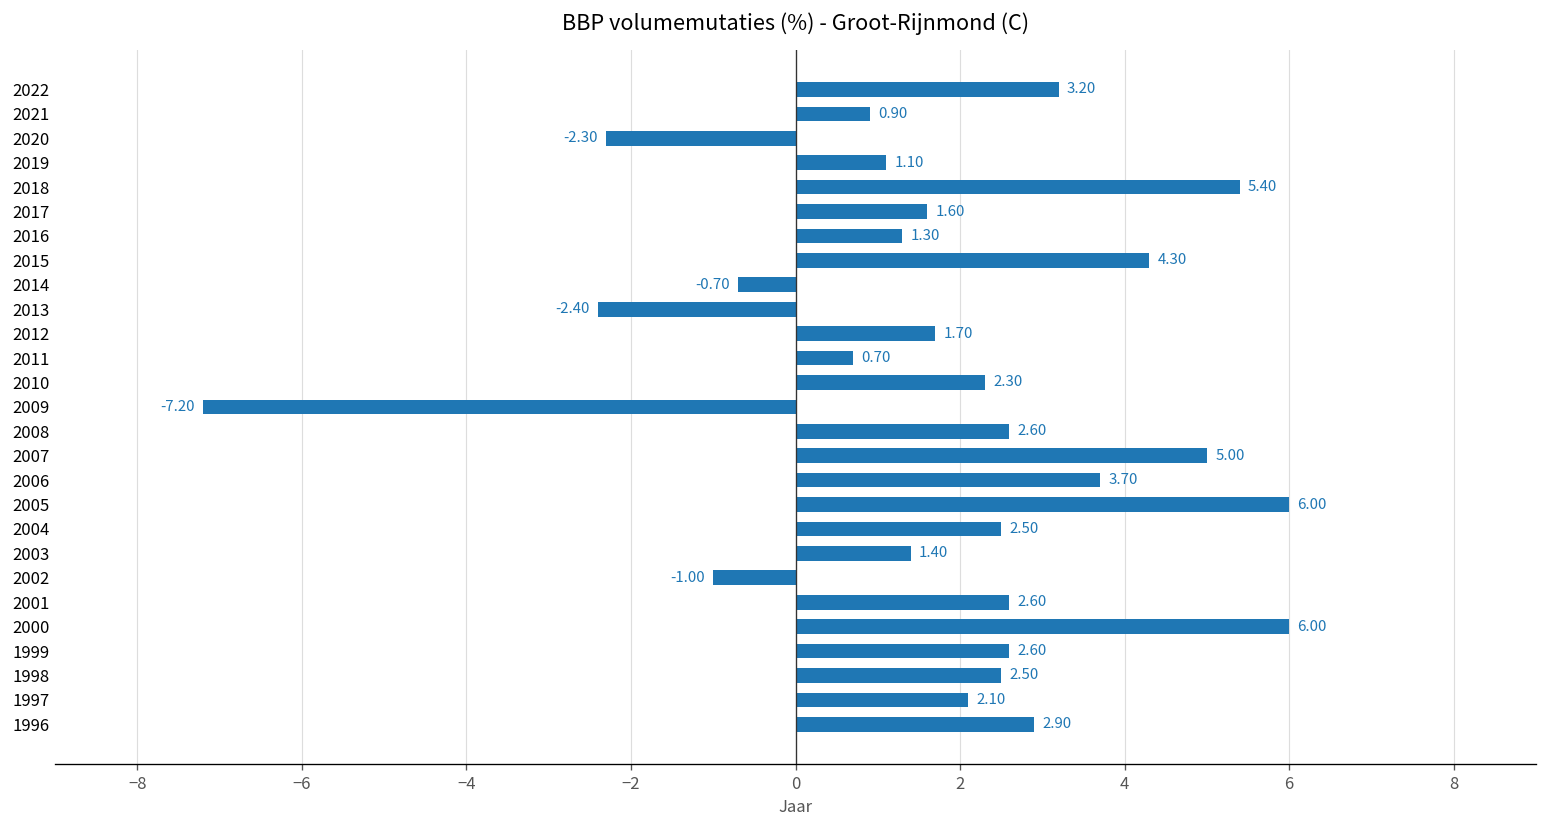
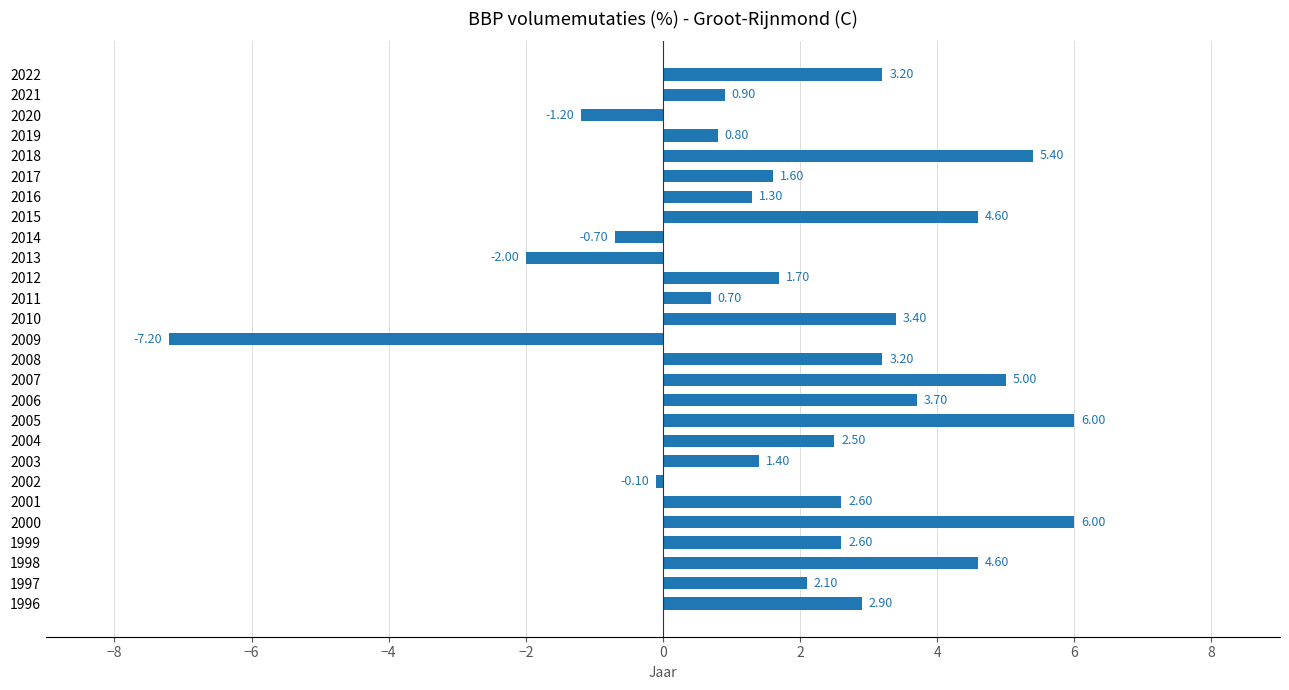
  {
    "2022": 3.20,
    "2021": 0.90,
-   "2020": -2.30,
-   "2019": 1.10,
+   "2020": -1.20,
+   "2019": 0.80,
    "2018": 5.40,
    "2017": 1.60,
    "2016": 1.30,
-   "2015": 4.30,
+   "2015": 4.60,
    "2014": -0.70,
-   "2013": -2.40,
+   "2013": -2.00,
    "2012": 1.70,
    "2011": 0.70,
-   "2010": 2.30,
+   "2010": 3.40,
    "2009": -7.20,
-   "2008": 2.60,
+   "2008": 3.20,
    "2007": 5.00,
    "2006": 3.70,
    "2005": 6.00,
    "2004": 2.50,
    "2003": 1.40,
-   "2002": -1.00,
+   "2002": -0.10,
    "2001": 2.60,
    "2000": 6.00,
    "1999": 2.60,
-   "1998": 2.50,
+   "1998": 4.60,
    "1997": 2.10,
    "1996": 2.90
  }
